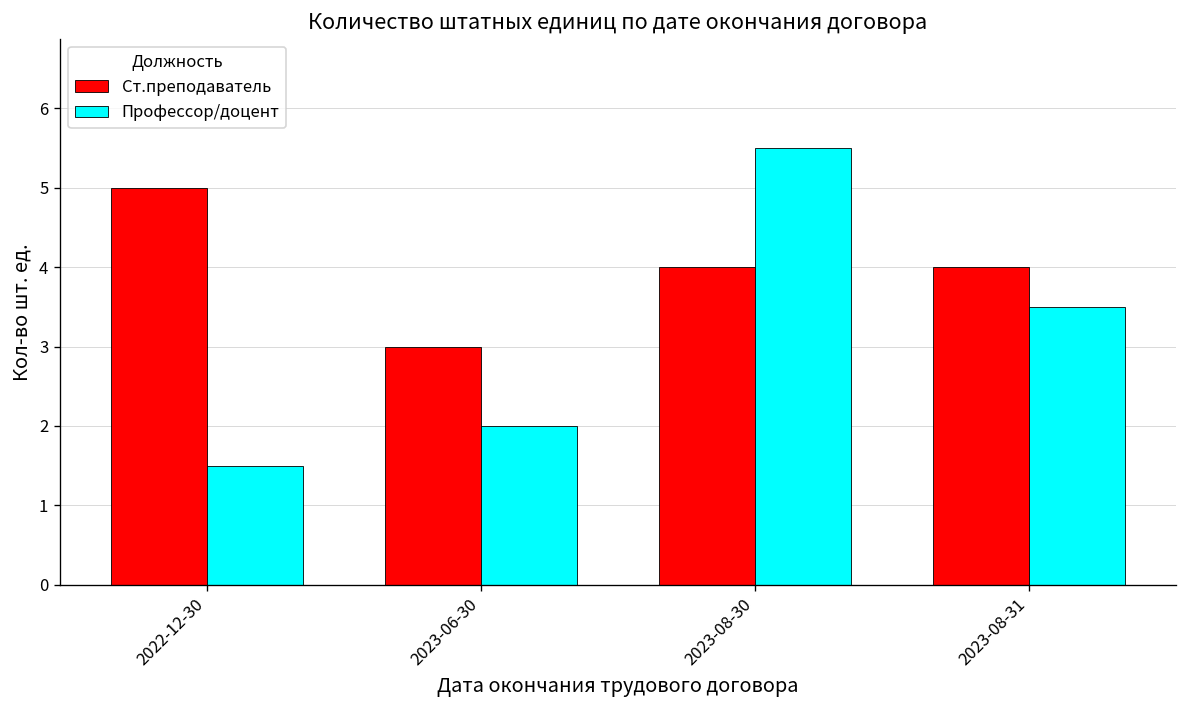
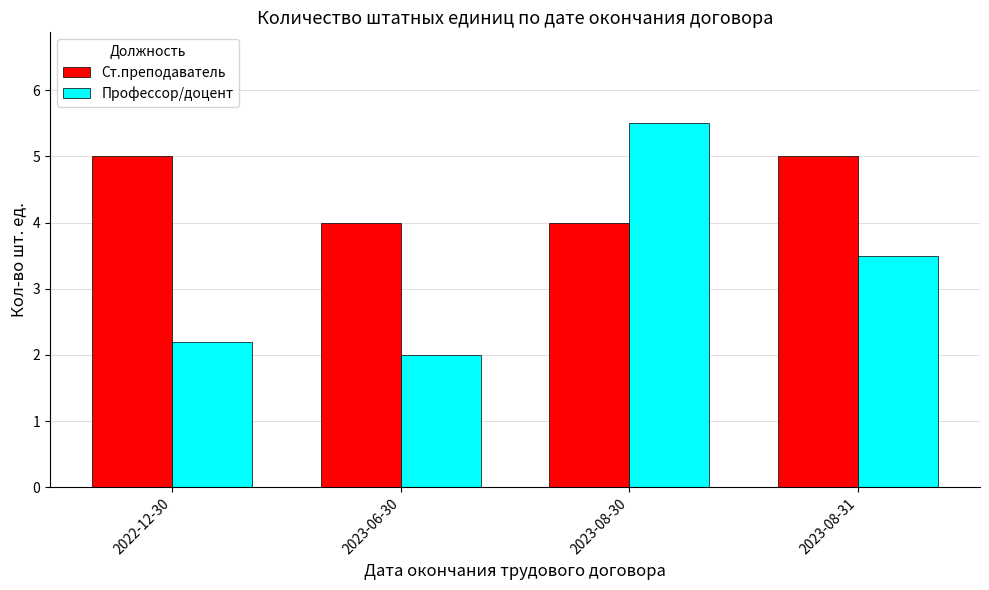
  {
    "Ст.преподаватель": {
      "2022-12-30": 5,
-     "2023-06-30": 3,
+     "2023-06-30": 4,
      "2023-08-30": 4,
-     "2023-08-31": 4
+     "2023-08-31": 5
    },
    "Профессор/доцент": {
-     "2022-12-30": 1.5,
+     "2022-12-30": 2.2,
      "2023-06-30": 2.0,
      "2023-08-30": 5.5,
      "2023-08-31": 3.5
    }
  }
